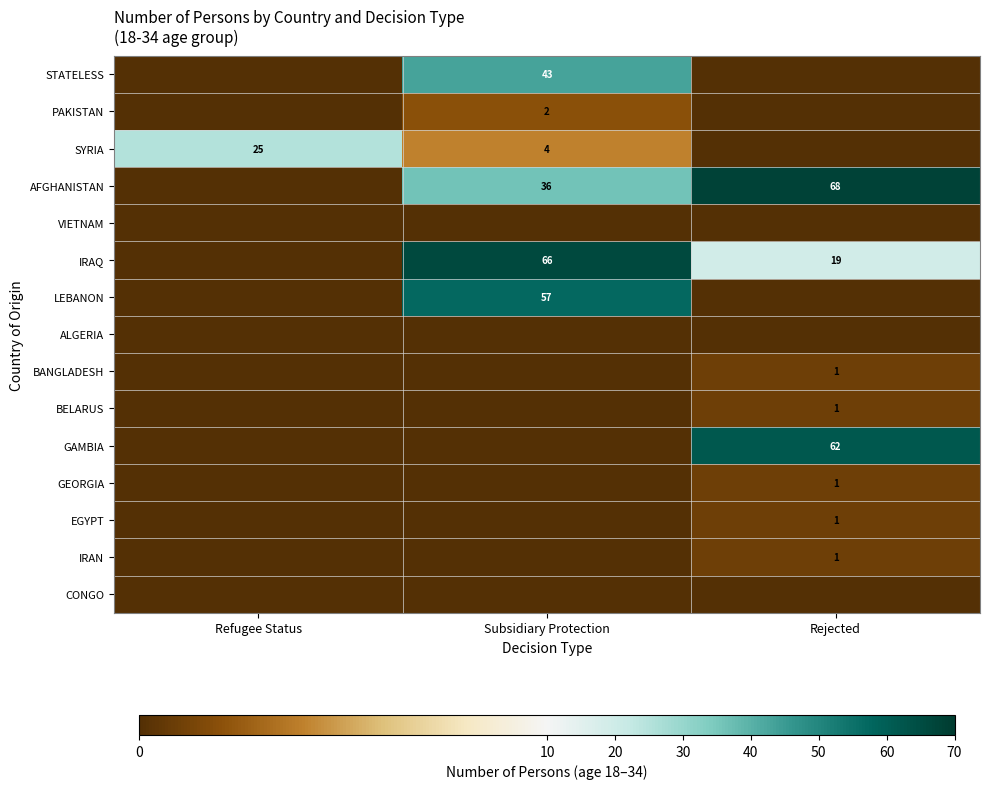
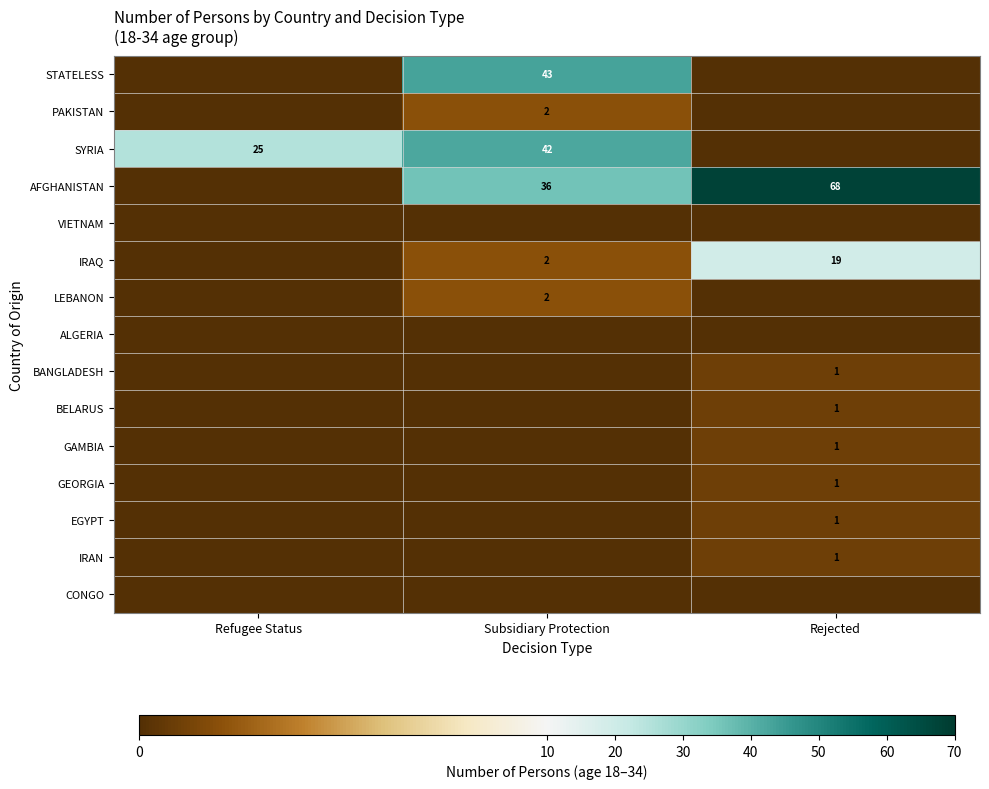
  {
    "STATELESS": {
      "Subsidiary Protection": 43
    },
    "PAKISTAN": {
      "Subsidiary Protection": 2
    },
    "SYRIA": {
      "Refugee Status": 25,
-     "Subsidiary Protection": 4
+     "Subsidiary Protection": 42
    },
    "AFGHANISTAN": {
      "Subsidiary Protection": 36,
      "Rejected": 68
    },
    "IRAQ": {
-     "Subsidiary Protection": 66,
+     "Subsidiary Protection": 2,
      "Rejected": 19
    },
    "LEBANON": {
-     "Subsidiary Protection": 57
+     "Subsidiary Protection": 2
    },
    "BANGLADESH": {
      "Rejected": 1
    },
    "BELARUS": {
      "Rejected": 1
    },
    "GAMBIA": {
-     "Rejected": 62
+     "Rejected": 1
    },
    "GEORGIA": {
      "Rejected": 1
    },
    "EGYPT": {
      "Rejected": 1
    },
    "IRAN": {
      "Rejected": 1
    }
  }
